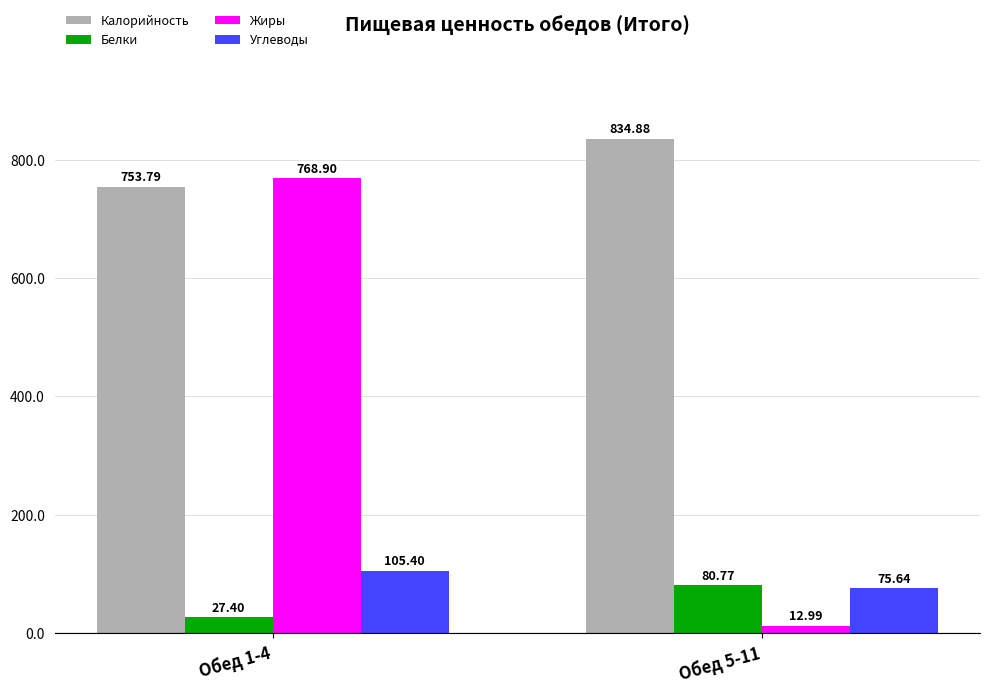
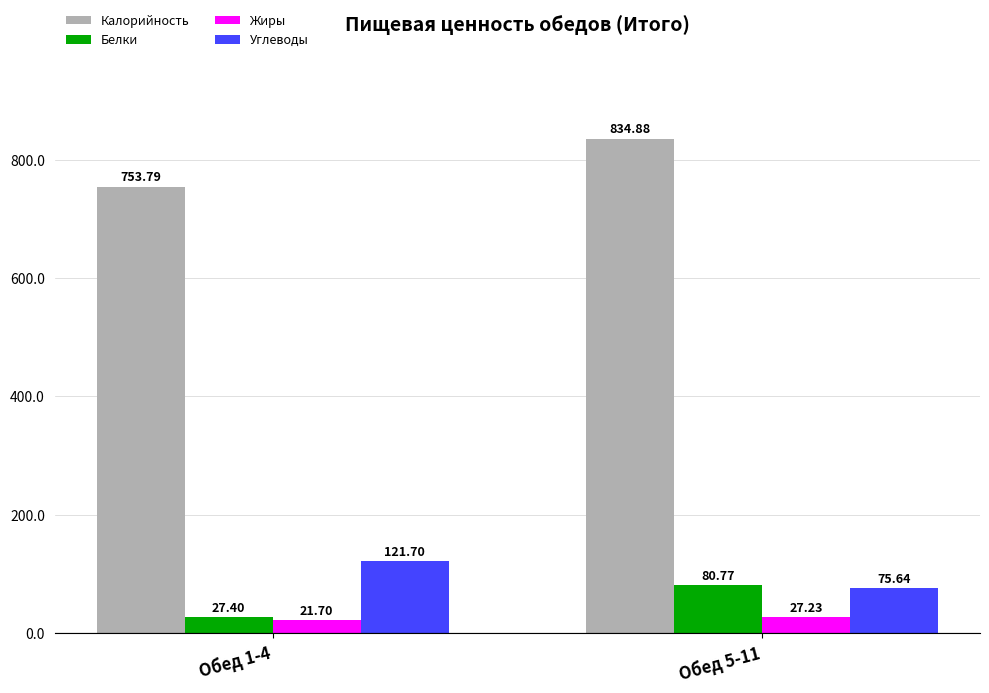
  {
    "Калорийность": {
      "Обед 1-4": 753.79,
      "Обед 5-11": 834.88
    },
    "Белки": {
      "Обед 1-4": 27.40,
      "Обед 5-11": 80.77
    },
    "Жиры": {
-     "Обед 1-4": 768.90,
-     "Обед 5-11": 12.99
+     "Обед 1-4": 21.70,
+     "Обед 5-11": 27.23
    },
    "Углеводы": {
-     "Обед 1-4": 105.40,
+     "Обед 1-4": 121.70,
      "Обед 5-11": 75.64
    }
  }
